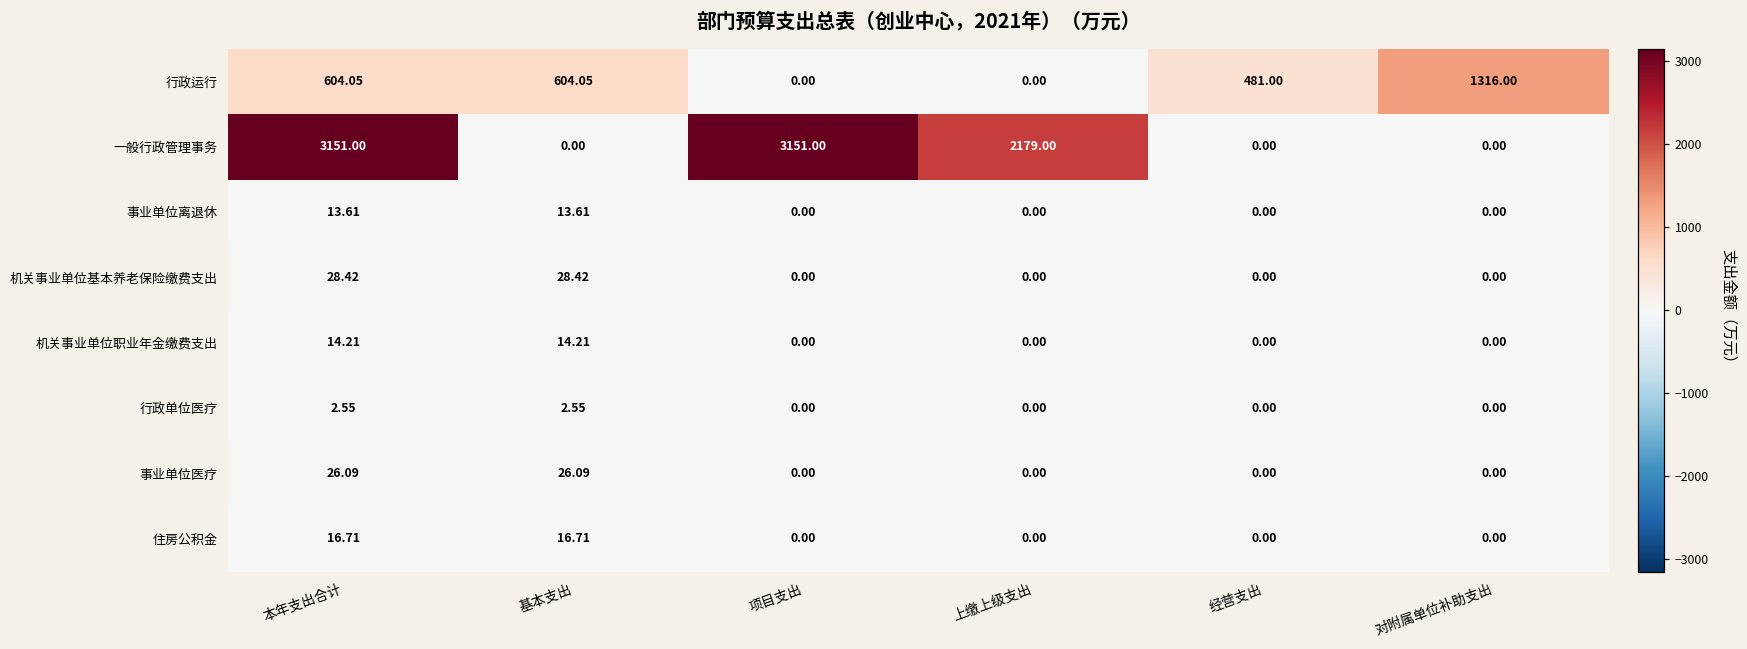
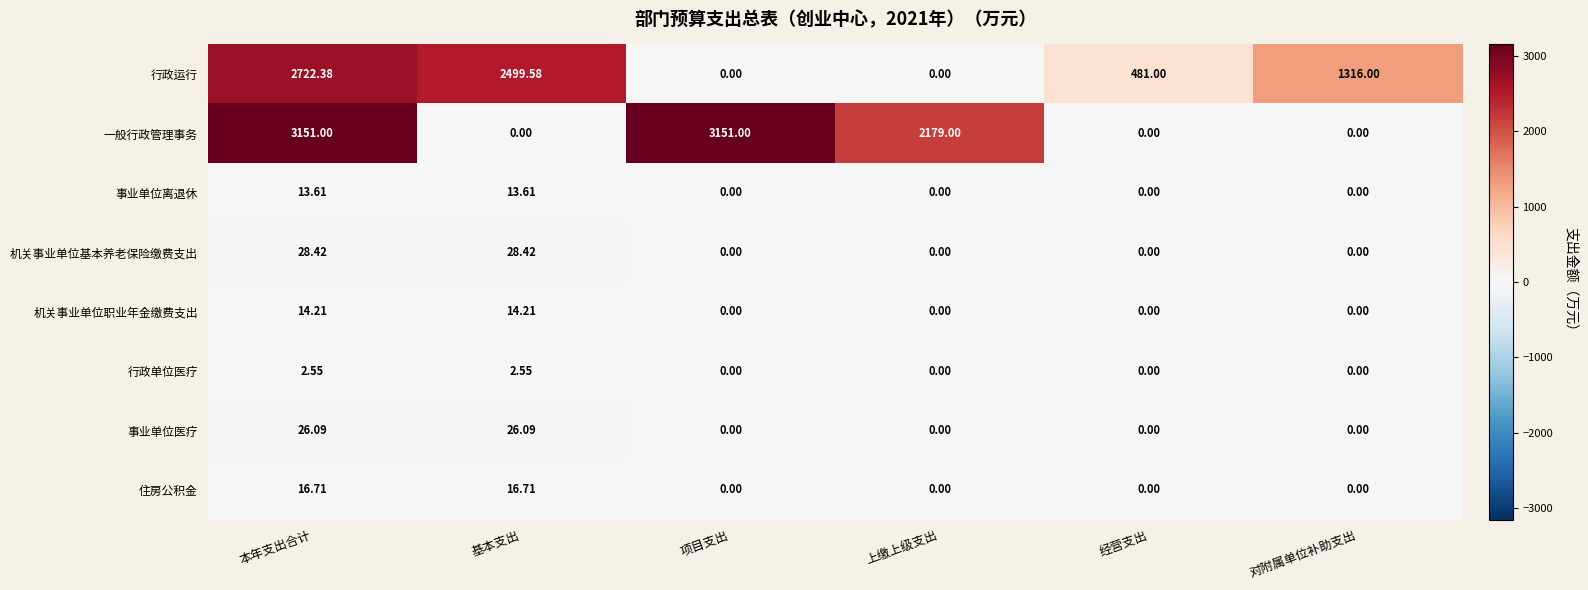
  {
    "行政运行": {
-     "本年支出合计": 604.05,
-     "基本支出": 604.05,
+     "本年支出合计": 2722.38,
+     "基本支出": 2499.58,
      "项目支出": 0.00,
      "上缴上级支出": 0.00,
      "经营支出": 481.00,
      "对附属单位补助支出": 1316.00
    },
    "一般行政管理事务": {
      "本年支出合计": 3151.00,
      "基本支出": 0.00,
      "项目支出": 3151.00,
      "上缴上级支出": 2179.00,
      "经营支出": 0.00,
      "对附属单位补助支出": 0.00
    },
    "事业单位离退休": {
      "本年支出合计": 13.61,
      "基本支出": 13.61,
      "项目支出": 0.00,
      "上缴上级支出": 0.00,
      "经营支出": 0.00,
      "对附属单位补助支出": 0.00
    },
    "机关事业单位基本养老保险缴费支出": {
      "本年支出合计": 28.42,
      "基本支出": 28.42,
      "项目支出": 0.00,
      "上缴上级支出": 0.00,
      "经营支出": 0.00,
      "对附属单位补助支出": 0.00
    },
    "机关事业单位职业年金缴费支出": {
      "本年支出合计": 14.21,
      "基本支出": 14.21,
      "项目支出": 0.00,
      "上缴上级支出": 0.00,
      "经营支出": 0.00,
      "对附属单位补助支出": 0.00
    },
    "行政单位医疗": {
      "本年支出合计": 2.55,
      "基本支出": 2.55,
      "项目支出": 0.00,
      "上缴上级支出": 0.00,
      "经营支出": 0.00,
      "对附属单位补助支出": 0.00
    },
    "事业单位医疗": {
      "本年支出合计": 26.09,
      "基本支出": 26.09,
      "项目支出": 0.00,
      "上缴上级支出": 0.00,
      "经营支出": 0.00,
      "对附属单位补助支出": 0.00
    },
    "住房公积金": {
      "本年支出合计": 16.71,
      "基本支出": 16.71,
      "项目支出": 0.00,
      "上缴上级支出": 0.00,
      "经营支出": 0.00,
      "对附属单位补助支出": 0.00
    }
  }
